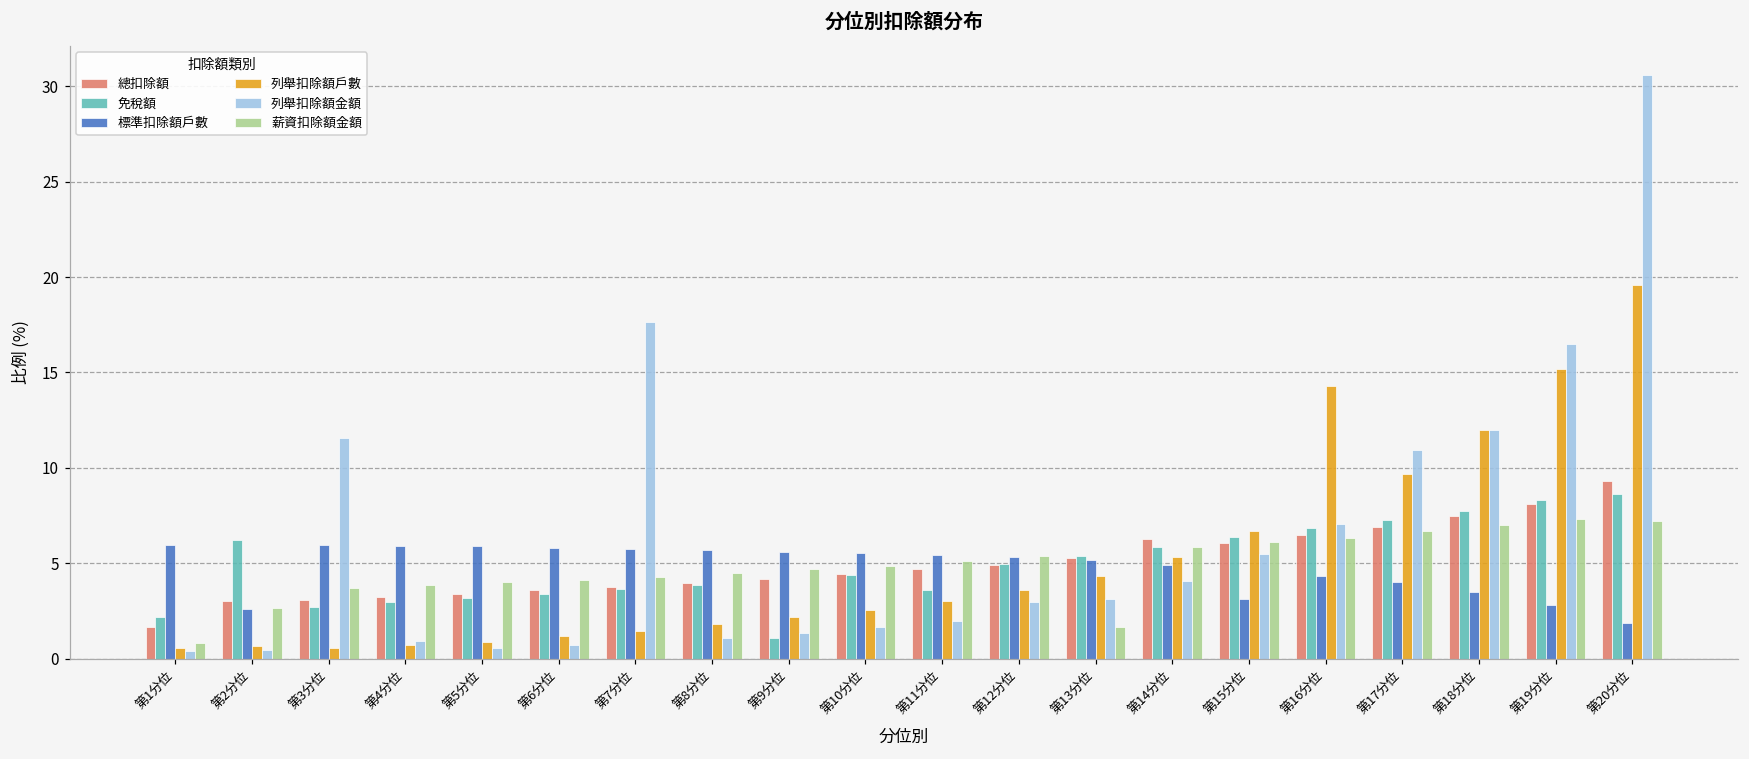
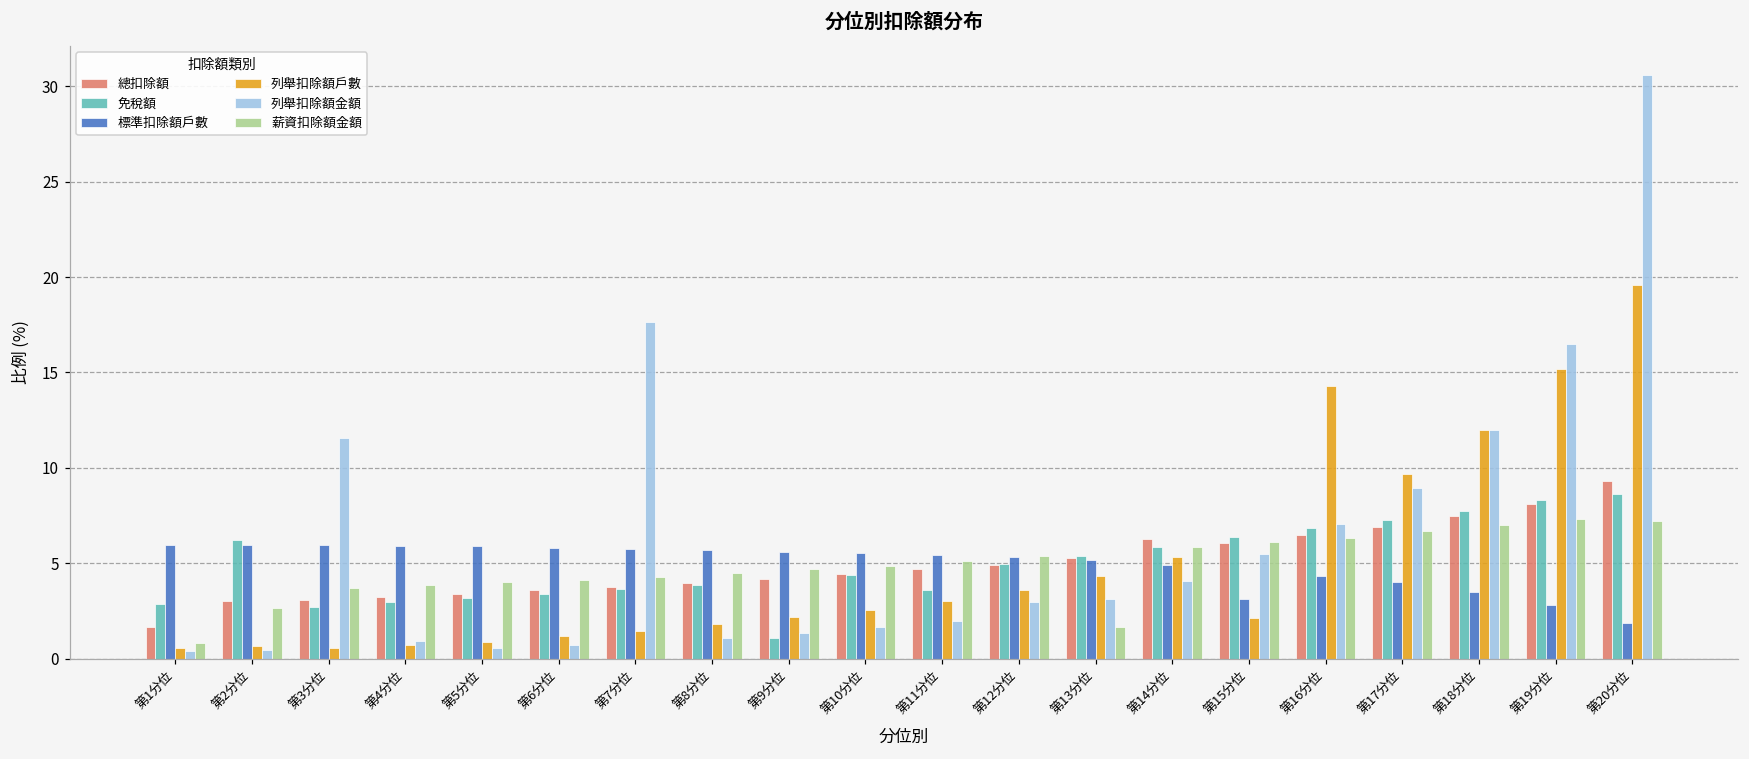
  {
    "總扣除額": {
      "第1分位": 1.6,
      "第2分位": 3.0,
      "第3分位": 3.1,
      "第4分位": 3.2,
      "第5分位": 3.4,
      "第6分位": 3.6,
      "第7分位": 3.8,
      "第8分位": 4.0,
      "第9分位": 4.2,
      "第10分位": 4.4,
      "第11分位": 4.7,
      "第12分位": 4.9,
      "第13分位": 5.3,
      "第14分位": 6.3,
      "第15分位": 6.1,
      "第16分位": 6.5,
      "第17分位": 6.9,
      "第18分位": 7.5,
      "第19分位": 8.1,
      "第20分位": 9.3
    },
    "免稅額": {
-     "第1分位": 2.2,
+     "第1分位": 2.9,
      "第2分位": 6.2,
      "第3分位": 2.7,
      "第4分位": 2.9,
      "第5分位": 3.2,
      "第6分位": 3.4,
      "第7分位": 3.6,
      "第8分位": 3.9,
      "第9分位": 1.1,
      "第10分位": 4.4,
      "第11分位": 3.6,
      "第12分位": 5.0,
      "第13分位": 5.4,
      "第14分位": 5.9,
      "第15分位": 6.4,
      "第16分位": 6.8,
      "第17分位": 7.2,
      "第18分位": 7.7,
      "第19分位": 8.3,
      "第20分位": 8.7
    },
    "標準扣除額戶數": {
      "第1分位": 6.0,
-     "第2分位": 2.6,
+     "第2分位": 5.9,
      "第3分位": 6.0,
      "第4分位": 5.9,
      "第5分位": 5.9,
      "第6分位": 5.8,
      "第7分位": 5.8,
      "第8分位": 5.7,
      "第9分位": 5.6,
      "第10分位": 5.5,
      "第11分位": 5.4,
      "第12分位": 5.3,
      "第13分位": 5.2,
      "第14分位": 4.9,
      "第15分位": 3.1,
      "第16分位": 4.3,
      "第17分位": 4.0,
      "第18分位": 3.5,
      "第19分位": 2.8,
      "第20分位": 1.9
    },
    "列舉扣除額戶數": {
      "第1分位": 0.6,
      "第2分位": 0.7,
      "第3分位": 0.5,
      "第4分位": 0.7,
      "第5分位": 0.9,
      "第6分位": 1.2,
      "第7分位": 1.5,
      "第8分位": 1.8,
      "第9分位": 2.2,
      "第10分位": 2.6,
      "第11分位": 3.0,
      "第12分位": 3.6,
      "第13分位": 4.3,
      "第14分位": 5.3,
-     "第15分位": 6.7,
+     "第15分位": 2.1,
      "第16分位": 14.3,
      "第17分位": 9.7,
      "第18分位": 12.0,
      "第19分位": 15.2,
      "第20分位": 19.6
    },
    "列舉扣除額金額": {
      "第1分位": 0.4,
      "第2分位": 0.5,
      "第3分位": 11.6,
      "第4分位": 0.9,
      "第5分位": 0.6,
      "第6分位": 0.7,
      "第7分位": 17.6,
      "第8分位": 1.1,
      "第9分位": 1.3,
      "第10分位": 1.6,
      "第11分位": 2.0,
      "第12分位": 2.9,
      "第13分位": 3.1,
      "第14分位": 4.1,
      "第15分位": 5.5,
      "第16分位": 7.1,
-     "第17分位": 10.9,
+     "第17分位": 8.9,
      "第18分位": 12.0,
      "第19分位": 16.5,
      "第20分位": 30.6
    },
    "薪資扣除額金額": {
      "第1分位": 0.8,
      "第2分位": 2.7,
      "第3分位": 3.7,
      "第4分位": 3.9,
      "第5分位": 4.0,
      "第6分位": 4.1,
      "第7分位": 4.3,
      "第8分位": 4.5,
      "第9分位": 4.7,
      "第10分位": 4.9,
      "第11分位": 5.1,
      "第12分位": 5.4,
      "第13分位": 1.6,
      "第14分位": 5.8,
      "第15分位": 6.1,
      "第16分位": 6.3,
      "第17分位": 6.7,
      "第18分位": 7.0,
      "第19分位": 7.3,
      "第20分位": 7.2
    }
  }
